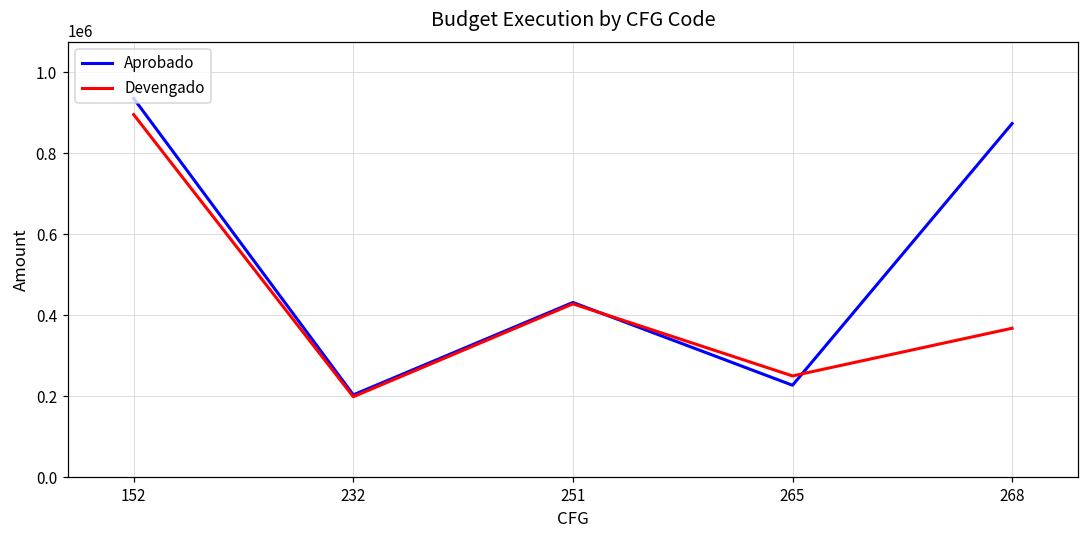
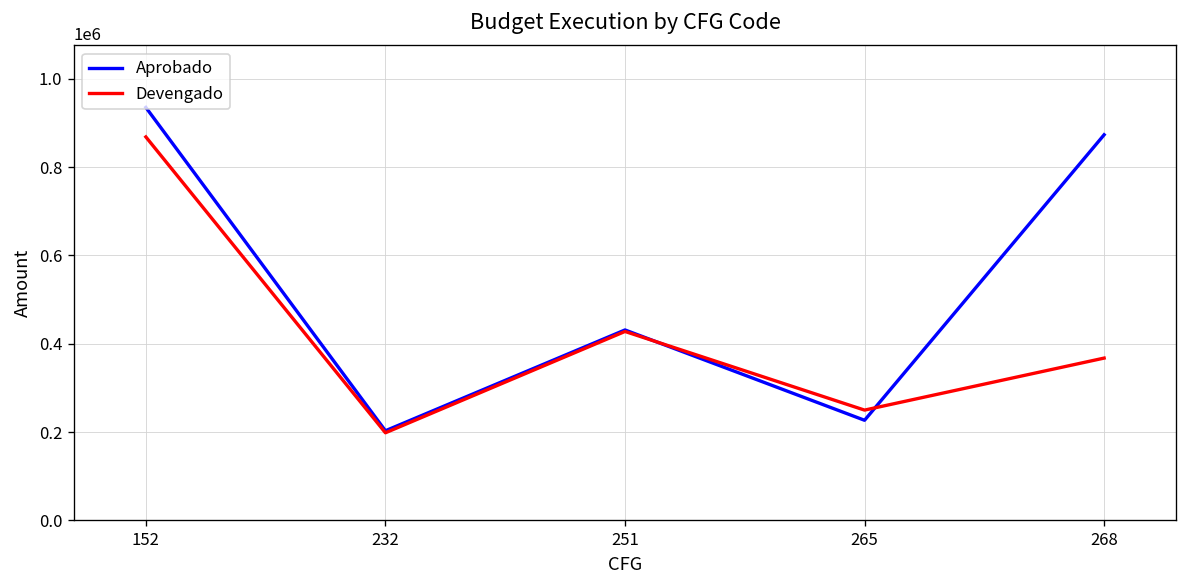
  {
    "Aprobado": {
      "265": 230000,
      "268": 870000
    },
    "Devengado": {
-     "152": 900000,
+     "152": 870000,
      "265": 250000,
      "268": 370000
    }
  }
